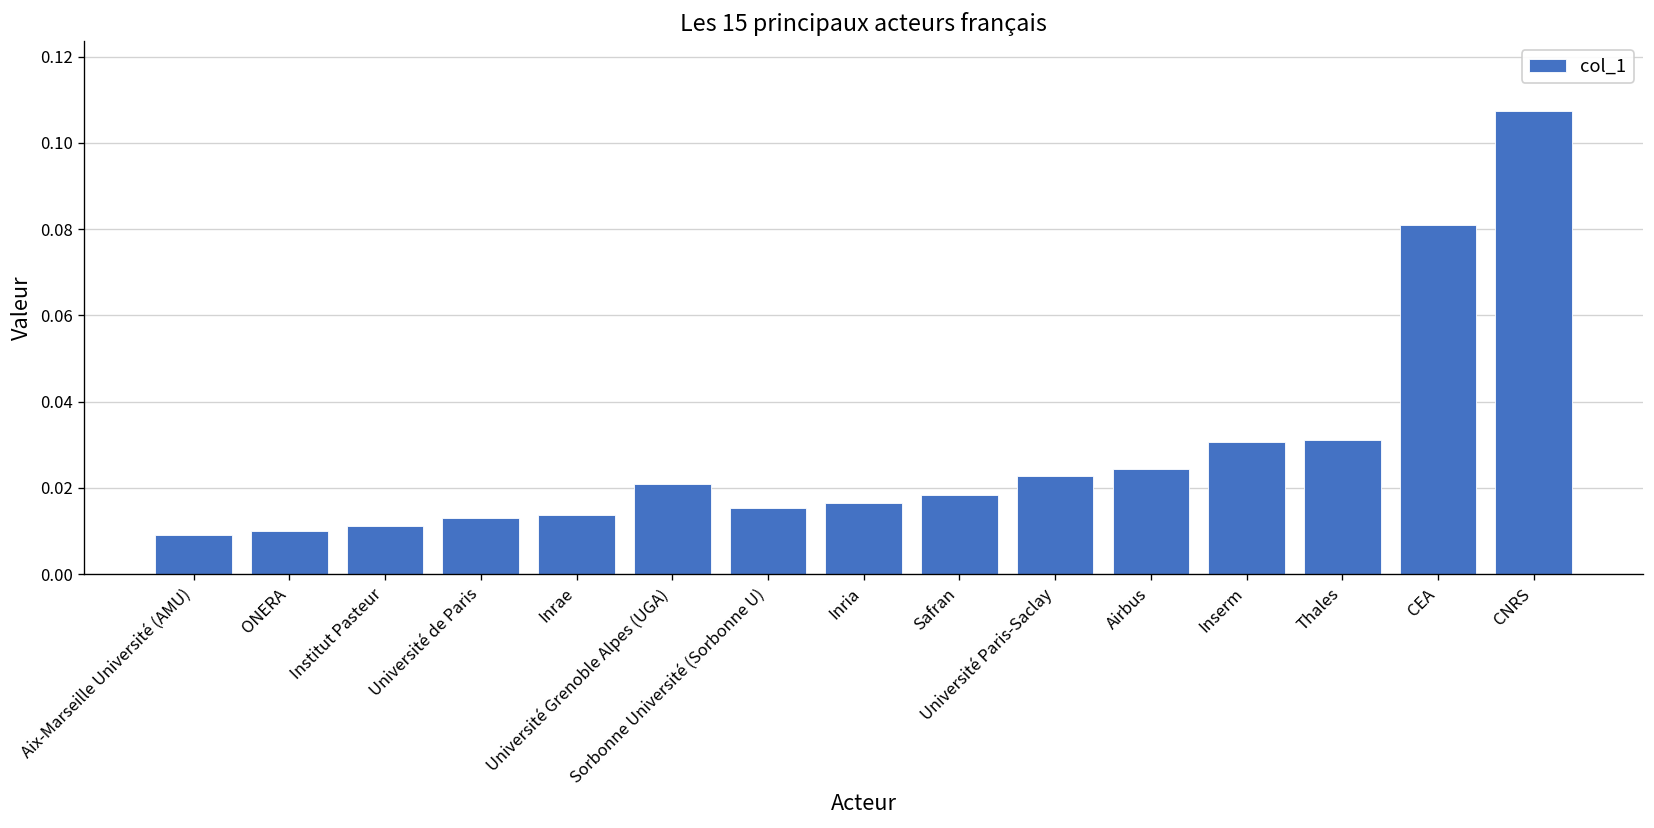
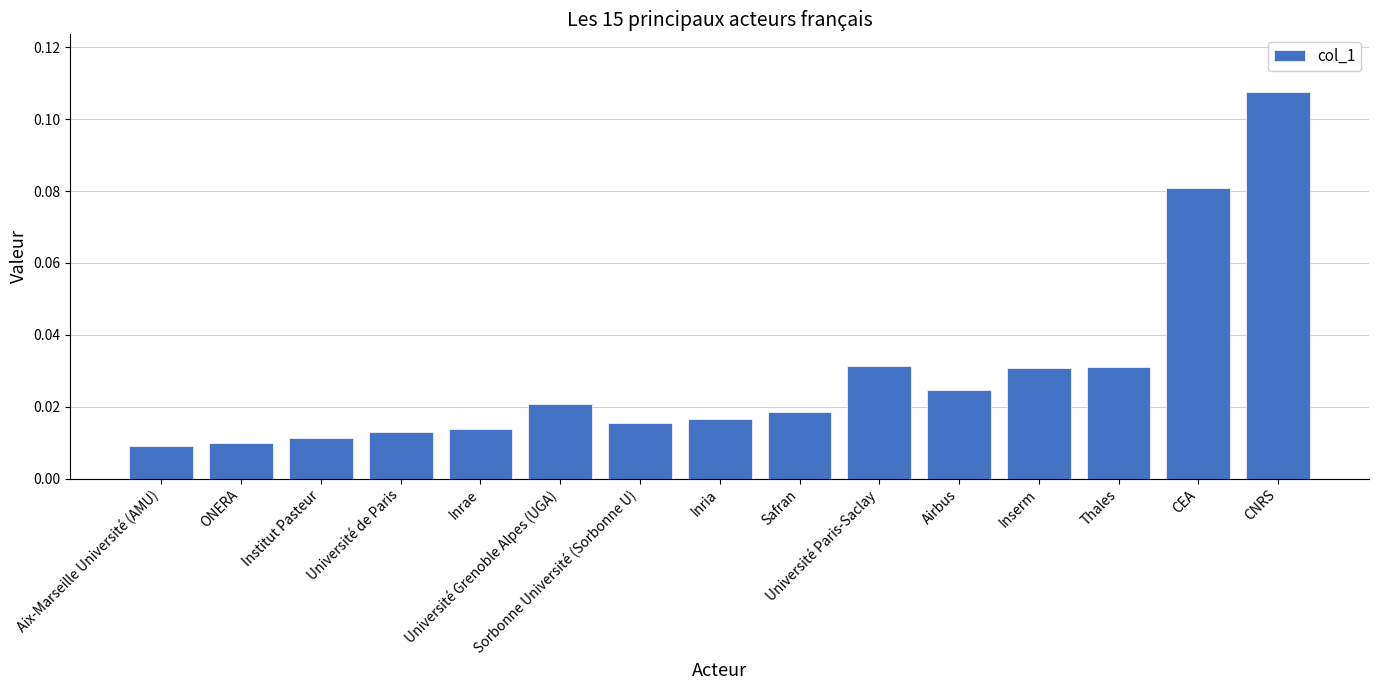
  {
    "Aix-Marseille Université (AMU)": 0.009,
    "ONERA": 0.010,
    "Institut Pasteur": 0.011,
    "Université de Paris": 0.013,
    "Inrae": 0.014,
    "Université Grenoble Alpes (UGA)": 0.021,
    "Sorbonne Université (Sorbonne U)": 0.015,
    "Inria": 0.016,
    "Safran": 0.018,
-   "Université Paris-Saclay": 0.023,
+   "Université Paris-Saclay": 0.031,
    "Airbus": 0.024,
    "Inserm": 0.031,
    "Thales": 0.031,
    "CEA": 0.081,
    "CNRS": 0.107
  }
